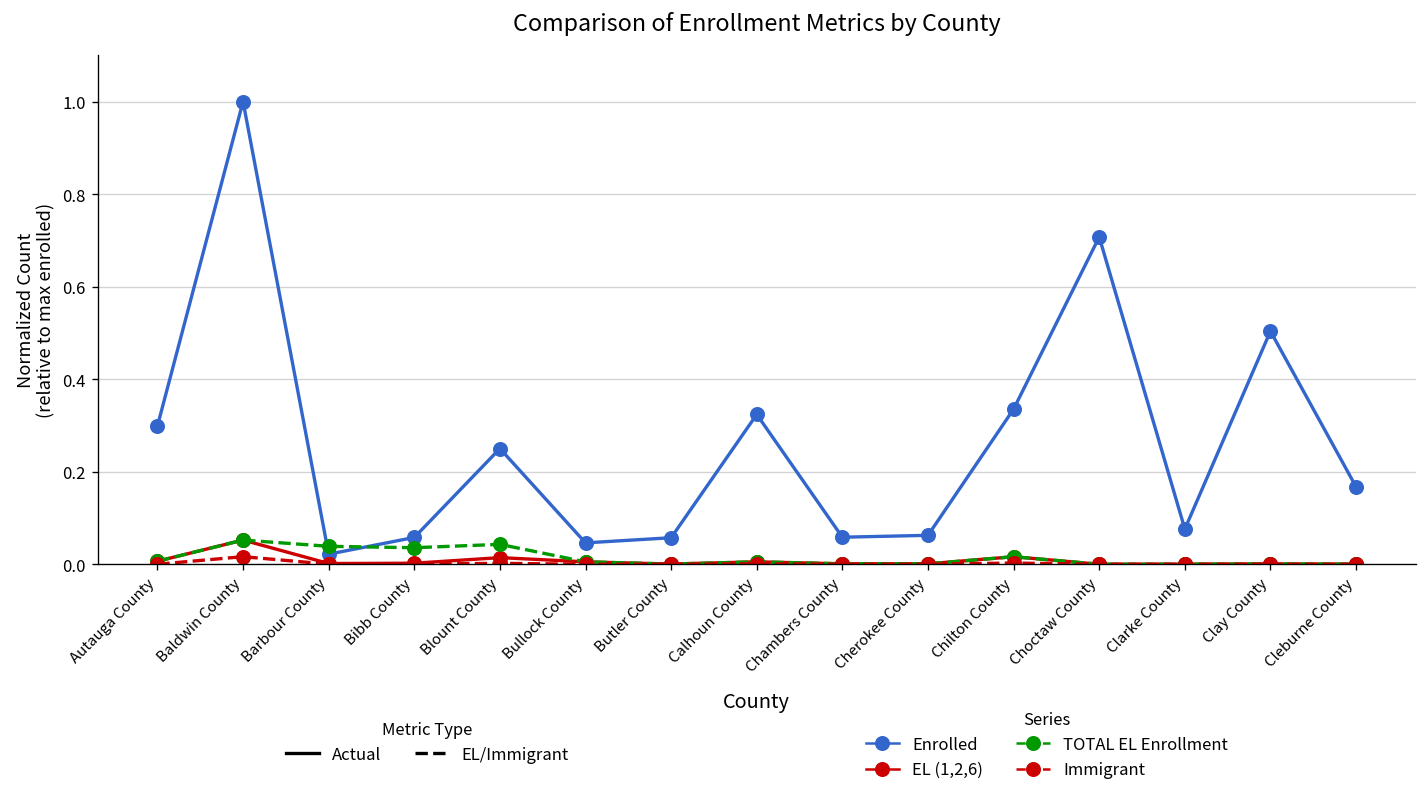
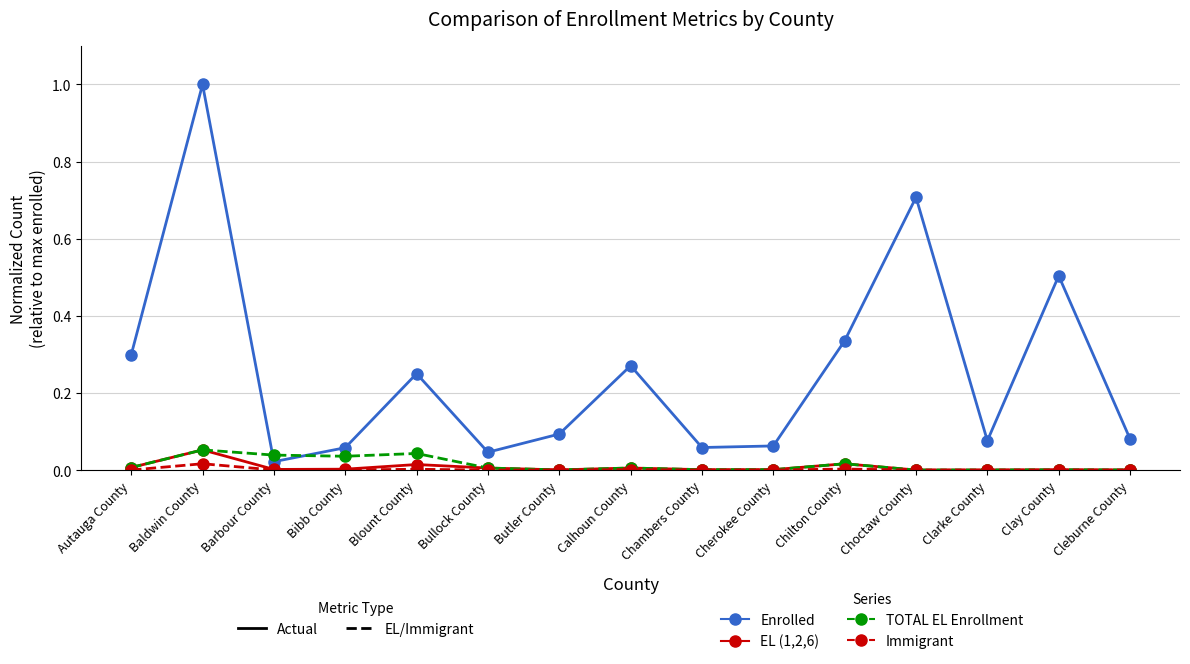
  {
    "Enrolled": {
      "Autauga County": 0.30,
      "Baldwin County": 1.00,
      "Barbour County": 0.02,
      "Bibb County": 0.06,
      "Blount County": 0.25,
      "Bullock County": 0.05,
-     "Butler County": 0.06,
-     "Calhoun County": 0.32,
+     "Butler County": 0.09,
+     "Calhoun County": 0.27,
      "Chambers County": 0.06,
      "Cherokee County": 0.06,
      "Chilton County": 0.34,
      "Choctaw County": 0.71,
      "Clarke County": 0.08,
      "Clay County": 0.50,
-     "Cleburne County": 0.17
+     "Cleburne County": 0.08
    },
    "TOTAL EL Enrollment": {
      "Barbour County": 0.04,
      "Bibb County": 0.04,
      "Blount County": 0.04
    }
  }
